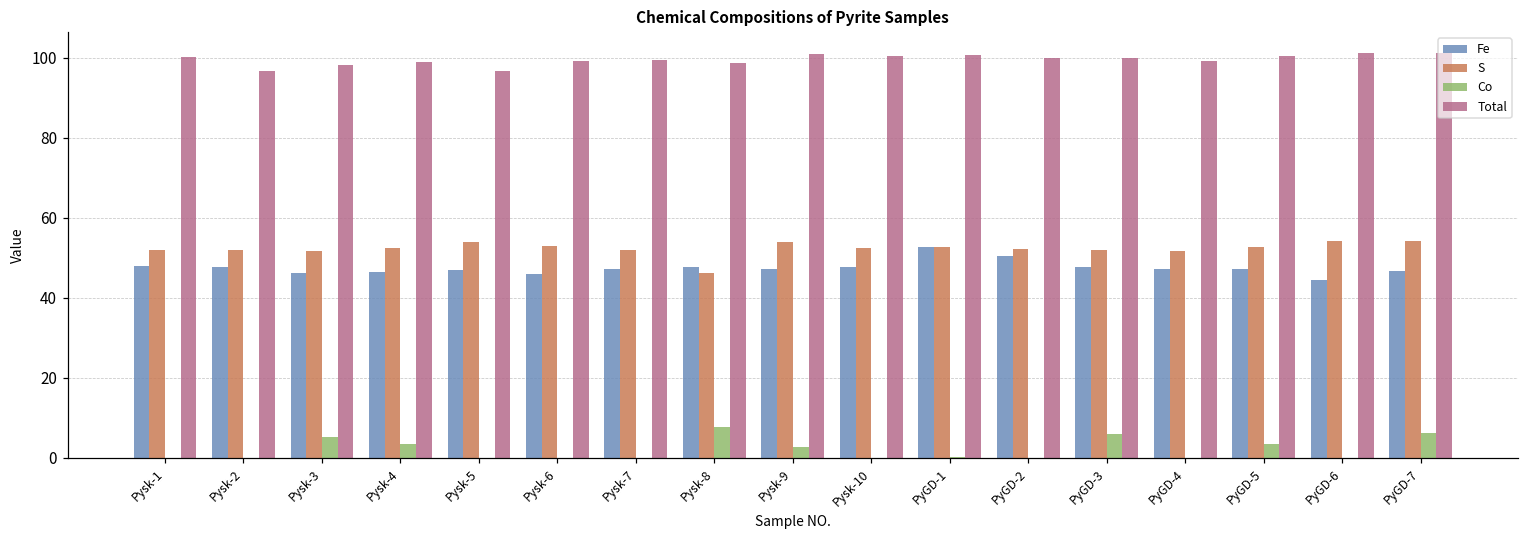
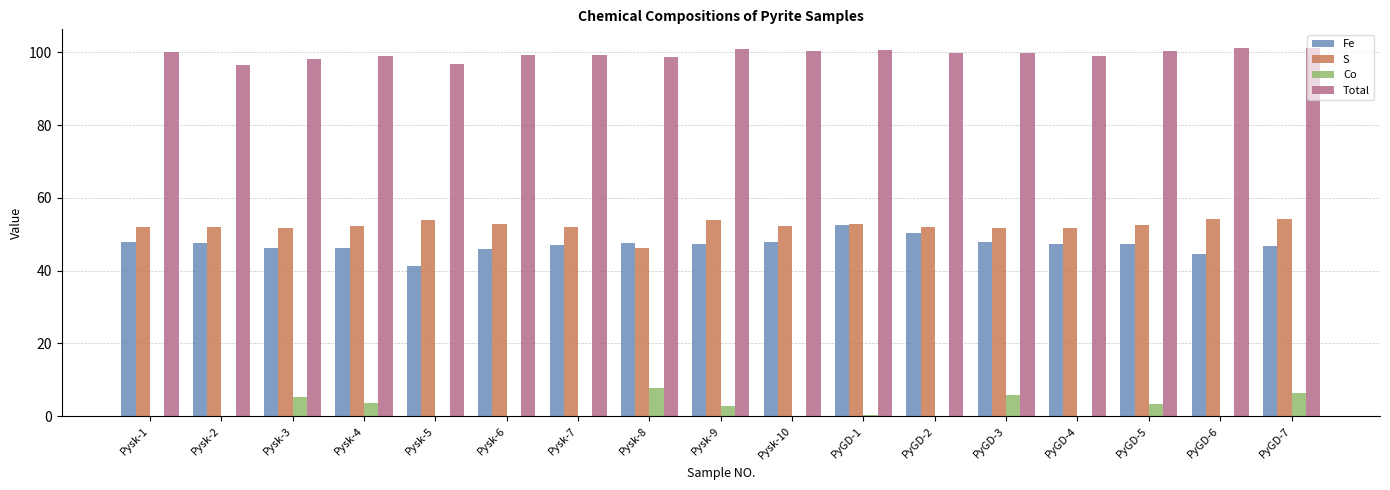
  {
    "Fe": {
      "Pysk-1": 48,
      "Pysk-2": 48,
      "Pysk-3": 46,
      "Pysk-4": 46,
-     "Pysk-5": 47,
+     "Pysk-5": 41,
      "Pysk-6": 46,
      "Pysk-7": 47,
      "Pysk-8": 48,
      "Pysk-9": 47,
      "Pysk-10": 48,
      "PyGD-1": 53,
      "PyGD-2": 50,
      "PyGD-3": 48,
      "PyGD-4": 47,
      "PyGD-5": 47,
      "PyGD-6": 44,
      "PyGD-7": 47
    },
    "S": {
      "Pysk-1": 52,
      "Pysk-2": 52,
      "Pysk-3": 52,
      "Pysk-4": 52,
      "Pysk-5": 54,
      "Pysk-6": 53,
      "Pysk-7": 52,
      "Pysk-8": 46,
      "Pysk-9": 54,
      "Pysk-10": 52,
      "PyGD-1": 53,
      "PyGD-2": 52,
      "PyGD-3": 52,
      "PyGD-4": 52,
      "PyGD-5": 53,
      "PyGD-6": 54,
      "PyGD-7": 54
    },
    "Co": {
      "Pysk-3": 5,
      "Pysk-4": 3,
      "Pysk-8": 8,
      "Pysk-9": 3,
      "PyGD-3": 6,
      "PyGD-5": 3,
      "PyGD-7": 6
    },
    "Total": {
      "Pysk-1": 100,
      "Pysk-2": 97,
      "Pysk-3": 98,
      "Pysk-4": 99,
      "Pysk-5": 97,
      "Pysk-6": 99,
      "Pysk-7": 99,
      "Pysk-8": 99,
      "Pysk-9": 101,
      "Pysk-10": 100,
      "PyGD-1": 101,
      "PyGD-2": 100,
      "PyGD-3": 100,
      "PyGD-4": 99,
      "PyGD-5": 100,
      "PyGD-6": 101
    }
  }
